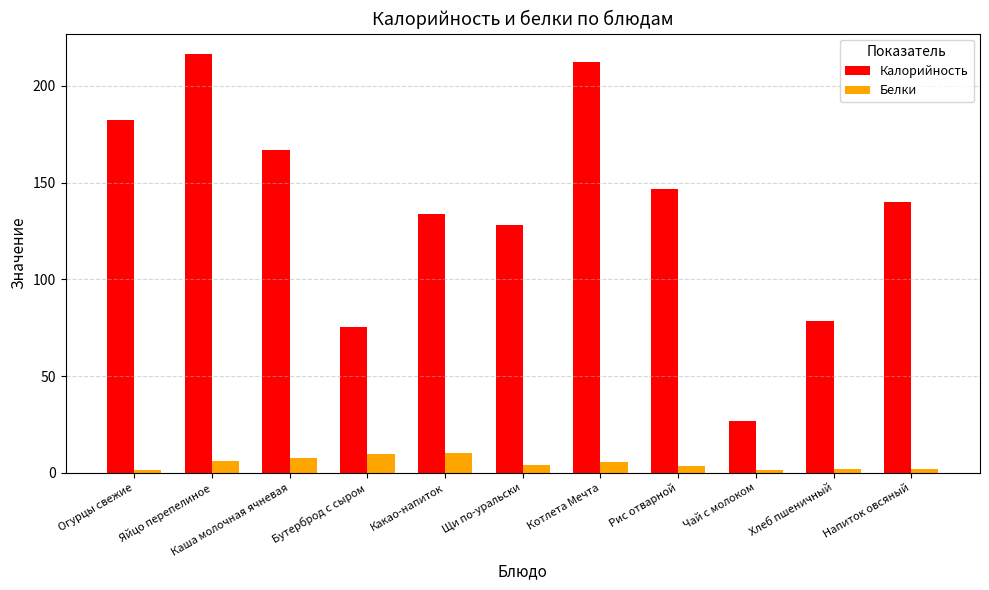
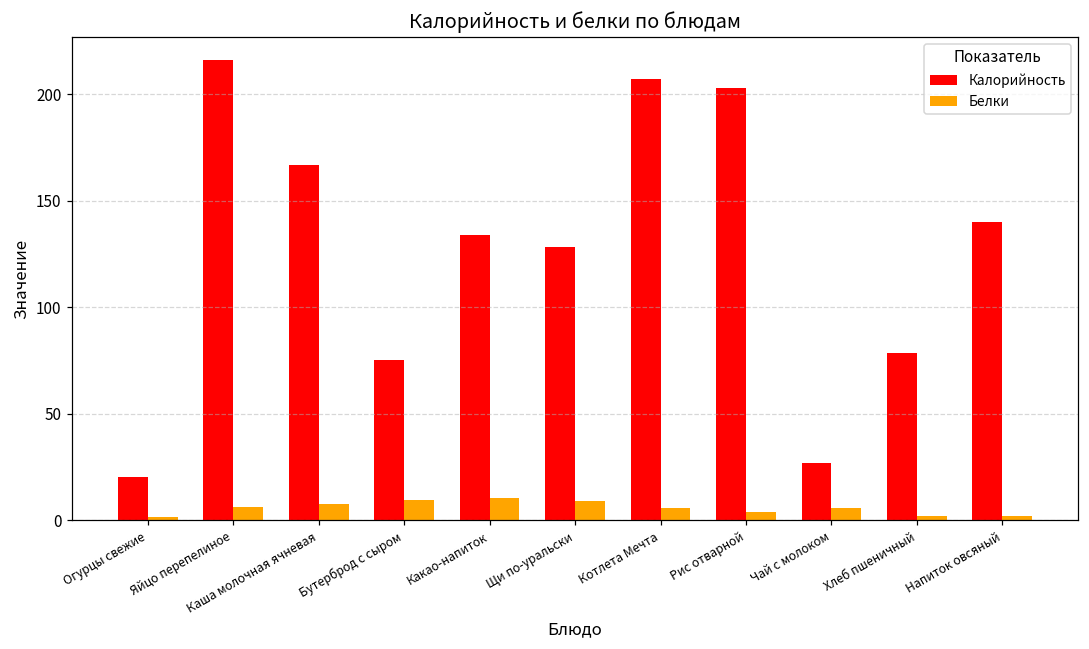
  {
    "Калорийность": {
-     "Огурцы свежие": 182,
+     "Огурцы свежие": 20,
      "Яйцо перепелиное": 216,
      "Каша молочная ячневая": 167,
      "Бутерброд с сыром": 75,
      "Какао-напиток": 134,
      "Щи по-уральски": 128,
-     "Котлета Мечта": 212,
-     "Рис отварной": 147,
+     "Котлета Мечта": 207,
+     "Рис отварной": 203,
      "Чай с молоком": 27,
      "Хлеб пшеничный": 78,
      "Напиток овсяный": 140
    },
    "Белки": {
      "Огурцы свежие": 2,
      "Яйцо перепелиное": 6,
      "Каша молочная ячневая": 7,
      "Бутерброд с сыром": 10,
      "Какао-напиток": 10,
-     "Щи по-уральски": 4,
+     "Щи по-уральски": 9,
      "Котлета Мечта": 6,
      "Рис отварной": 4,
-     "Чай с молоком": 1,
+     "Чай с молоком": 6,
      "Хлеб пшеничный": 2,
      "Напиток овсяный": 2
    }
  }
